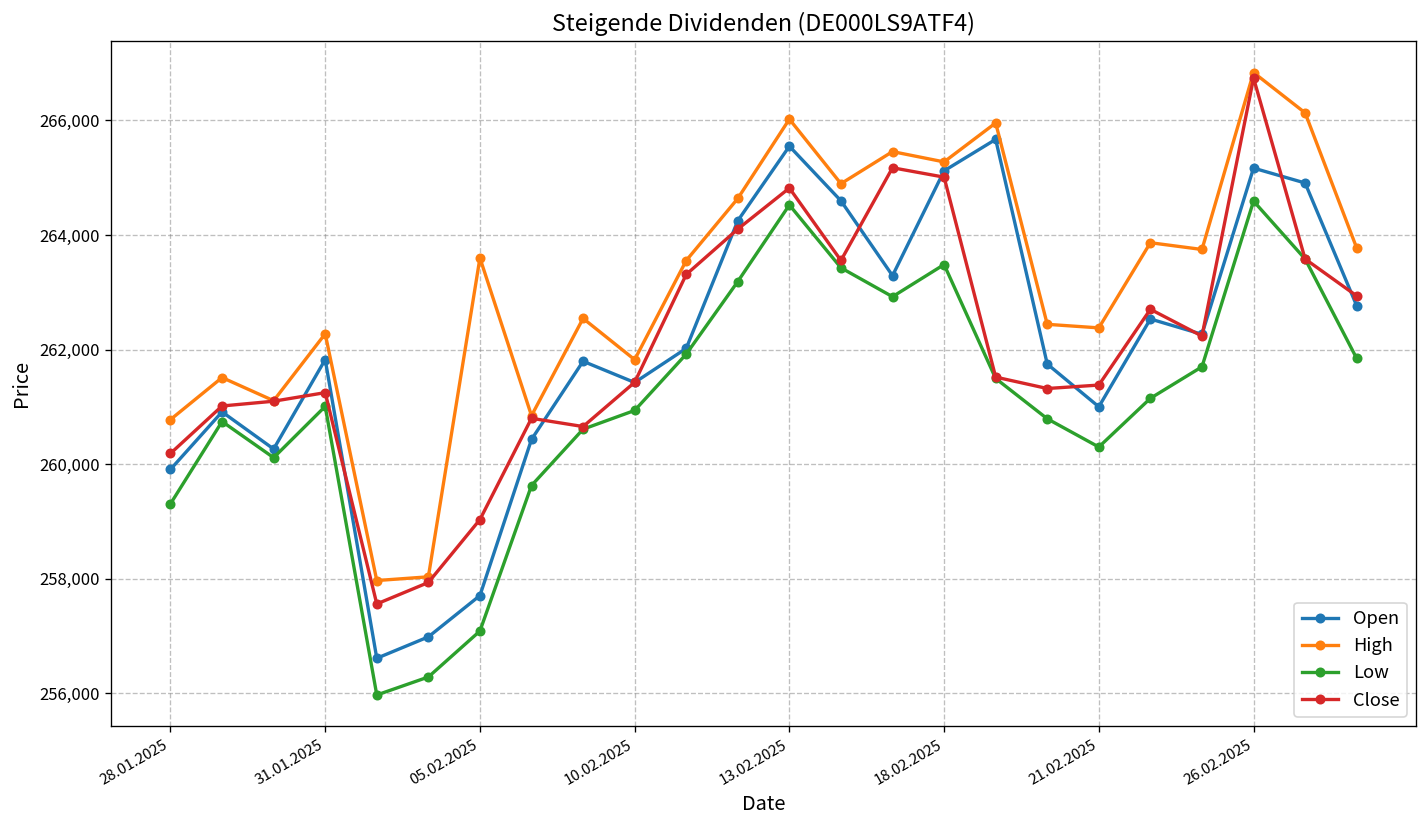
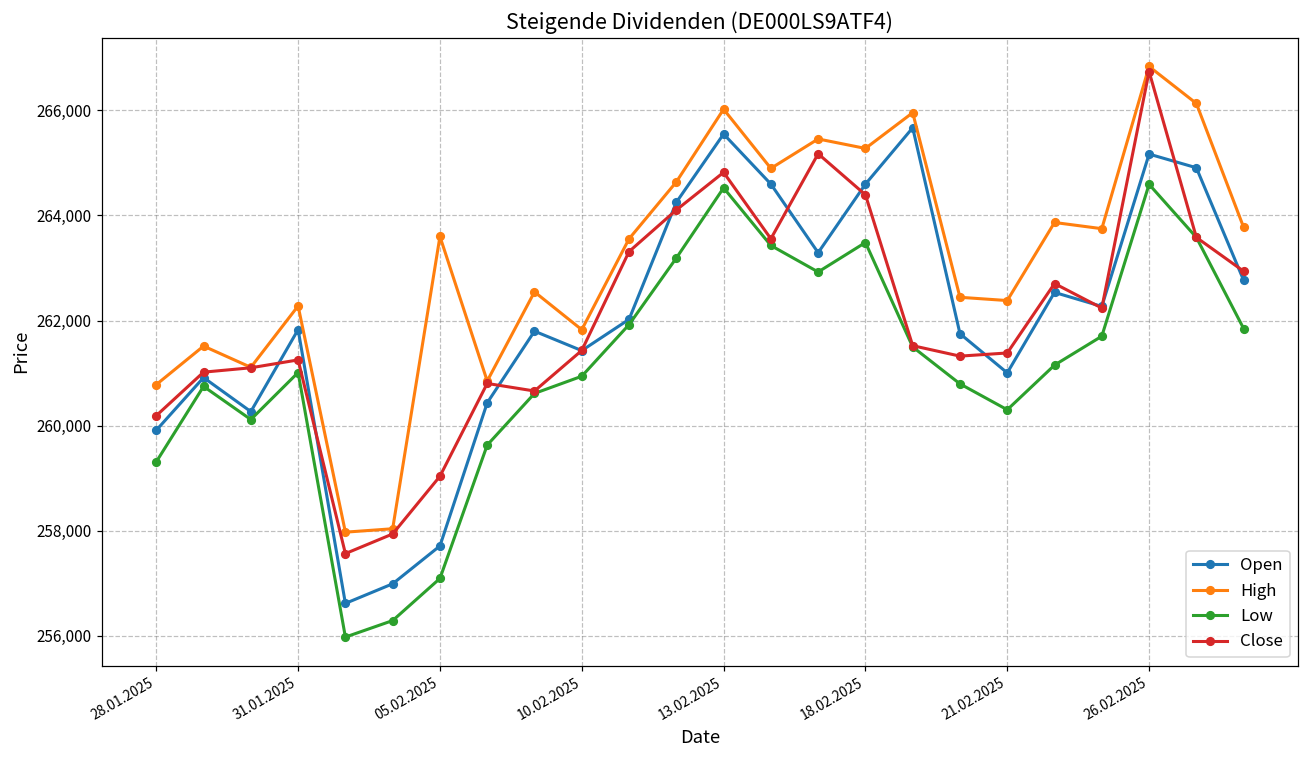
  {
    "Open": {
      "28.01.2025": "259,900",
      "31.01.2025": "261,800",
      "05.02.2025": "257,700",
      "13.02.2025": "265,600",
-     "18.02.2025": "265,100",
+     "18.02.2025": "264,600",
      "21.02.2025": "261,000",
      "26.02.2025": "265,200"
    },
    "High": {
      "28.01.2025": "260,800",
      "31.01.2025": "262,300",
      "05.02.2025": "263,600",
      "10.02.2025": "261,800",
      "13.02.2025": "266,000",
      "18.02.2025": "265,300",
      "21.02.2025": "262,400",
      "26.02.2025": "266,800"
    },
    "Low": {
      "28.01.2025": "259,300",
      "31.01.2025": "261,000",
      "05.02.2025": "257,100",
      "10.02.2025": "260,900",
      "13.02.2025": "264,500",
      "18.02.2025": "263,500",
      "21.02.2025": "260,300",
      "26.02.2025": "264,600"
    },
    "Close": {
      "28.01.2025": "260,200",
      "31.01.2025": "261,300",
      "05.02.2025": "259,000",
      "13.02.2025": "264,800",
-     "18.02.2025": "265,000",
+     "18.02.2025": "264,400",
      "21.02.2025": "261,400",
      "26.02.2025": "266,700"
    }
  }
